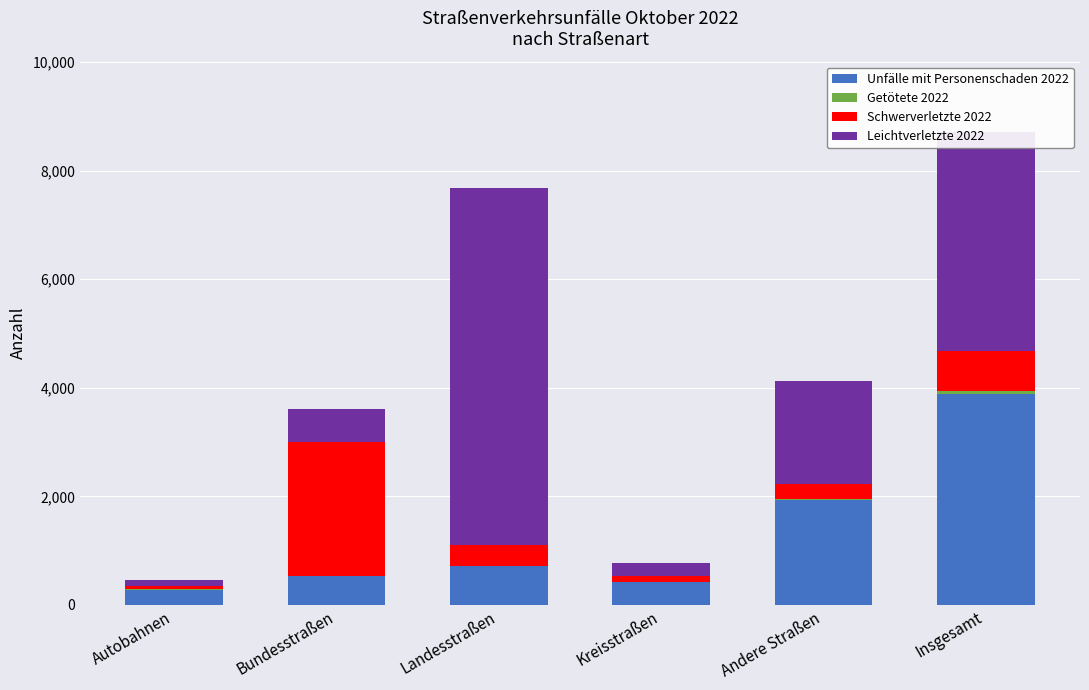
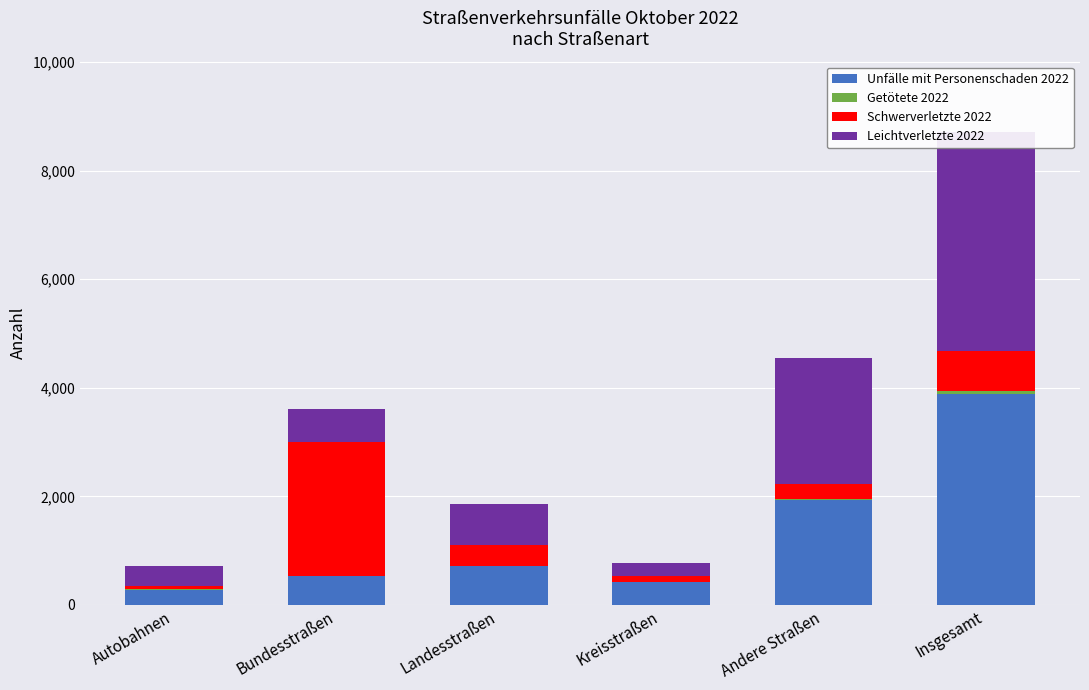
  {
    "Unfälle mit Personenschaden 2022": {
      "Autobahnen": "300",
      "Bundesstraßen": "500",
      "Landesstraßen": "700",
      "Kreisstraßen": "400",
      "Andere Straßen": "1,900",
      "Insgesamt": "3,900"
    },
    "Schwerverletzte 2022": {
      "Autobahnen": "100",
      "Bundesstraßen": "2,500",
      "Landesstraßen": "400",
      "Kreisstraßen": "100",
      "Andere Straßen": "300",
      "Insgesamt": "700"
    },
    "Leichtverletzte 2022": {
-     "Autobahnen": "100",
+     "Autobahnen": "400",
      "Bundesstraßen": "600",
-     "Landesstraßen": "6,600",
+     "Landesstraßen": "800",
      "Kreisstraßen": "200",
-     "Andere Straßen": "1,900"
+     "Andere Straßen": "2,300"
    }
  }
